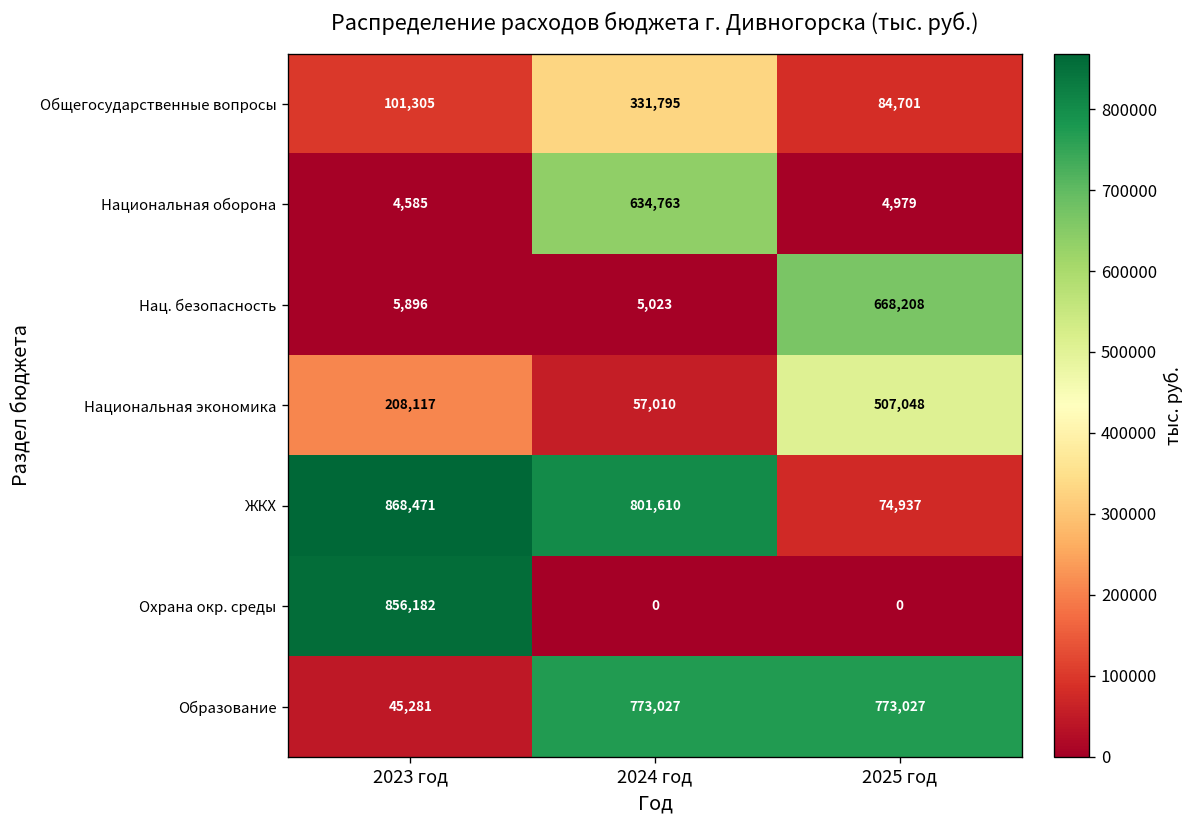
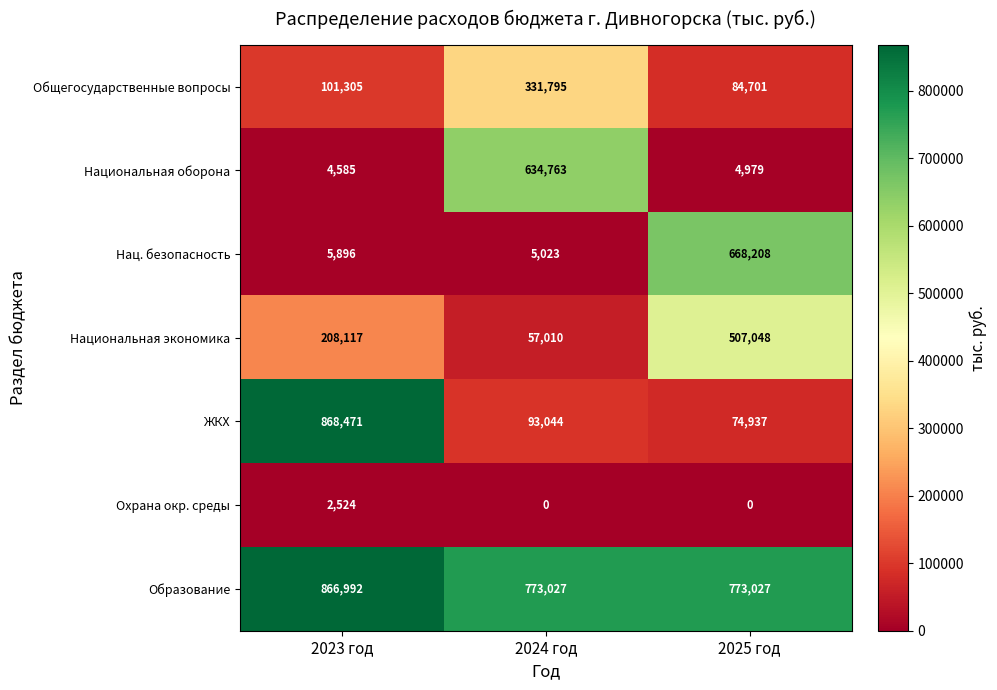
  {
    "Общегосударственные вопросы": {
      "2023 год": "101,305",
      "2024 год": "331,795",
      "2025 год": "84,701"
    },
    "Национальная оборона": {
      "2023 год": "4,585",
      "2024 год": "634,763",
      "2025 год": "4,979"
    },
    "Нац. безопасность": {
      "2023 год": "5,896",
      "2024 год": "5,023",
      "2025 год": "668,208"
    },
    "Национальная экономика": {
      "2023 год": "208,117",
      "2024 год": "57,010",
      "2025 год": "507,048"
    },
    "ЖКХ": {
      "2023 год": "868,471",
-     "2024 год": "801,610",
+     "2024 год": "93,044",
      "2025 год": "74,937"
    },
    "Охрана окр. среды": {
-     "2023 год": "856,182",
+     "2023 год": "2,524",
      "2024 год": "0",
      "2025 год": "0"
    },
    "Образование": {
-     "2023 год": "45,281",
+     "2023 год": "866,992",
      "2024 год": "773,027",
      "2025 год": "773,027"
    }
  }
